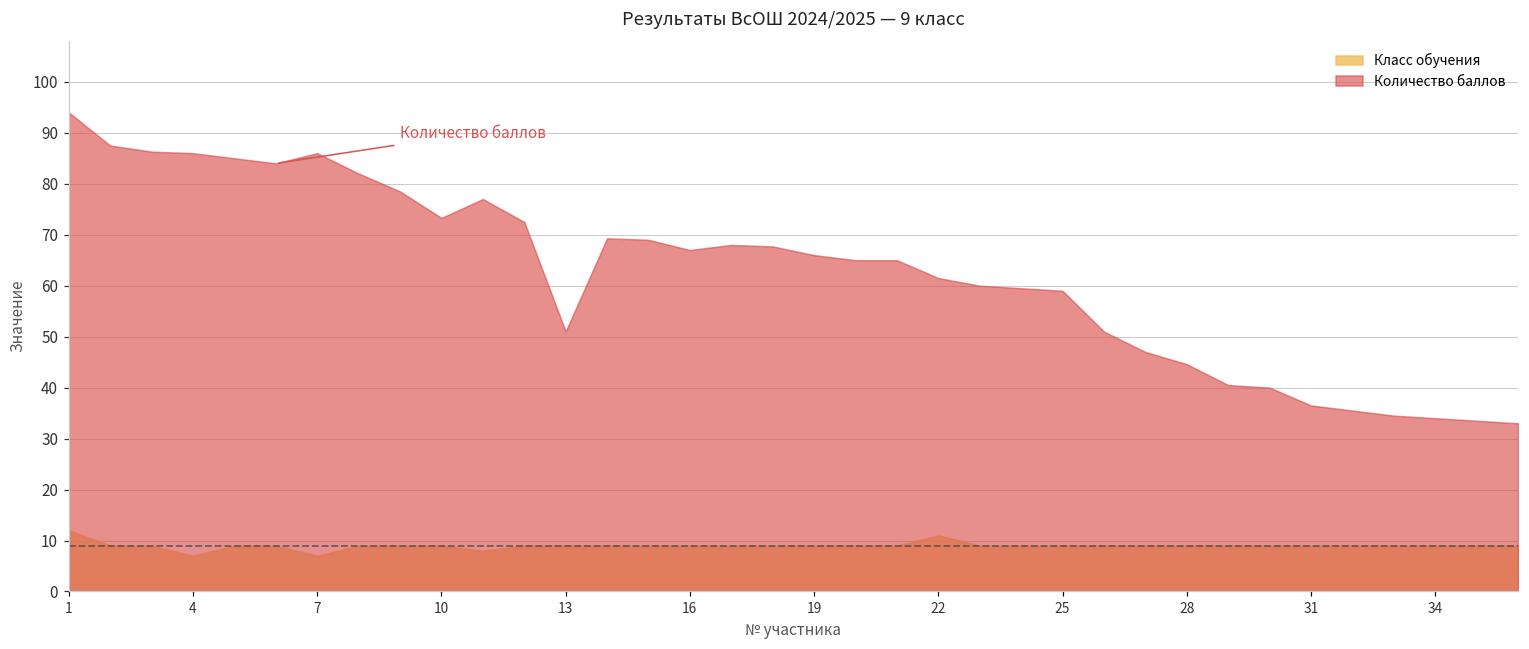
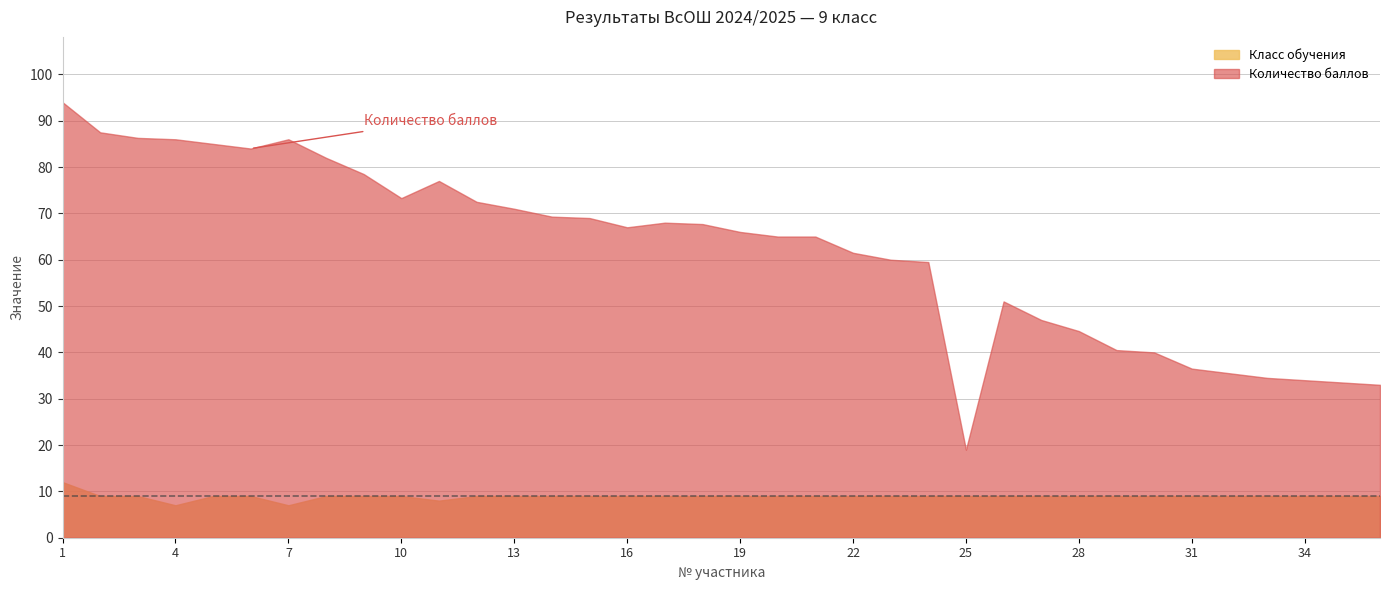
  {
    "Класс обучения": {
      "1": 12,
      "4": 7,
      "7": 7,
      "10": 9,
      "13": 9,
      "16": 9,
      "19": 9,
-     "22": 11,
+     "22": 9,
      "25": 9,
      "28": 9,
      "31": 9,
      "34": 9
    },
    "Количество баллов": {
      "1": 94,
      "4": 86,
      "7": 86,
      "10": 73,
-     "13": 51,
+     "13": 71,
      "16": 67,
      "19": 66,
      "22": 62,
-     "25": 59,
+     "25": 19,
      "28": 45,
      "31": 37,
      "34": 34
    }
  }
